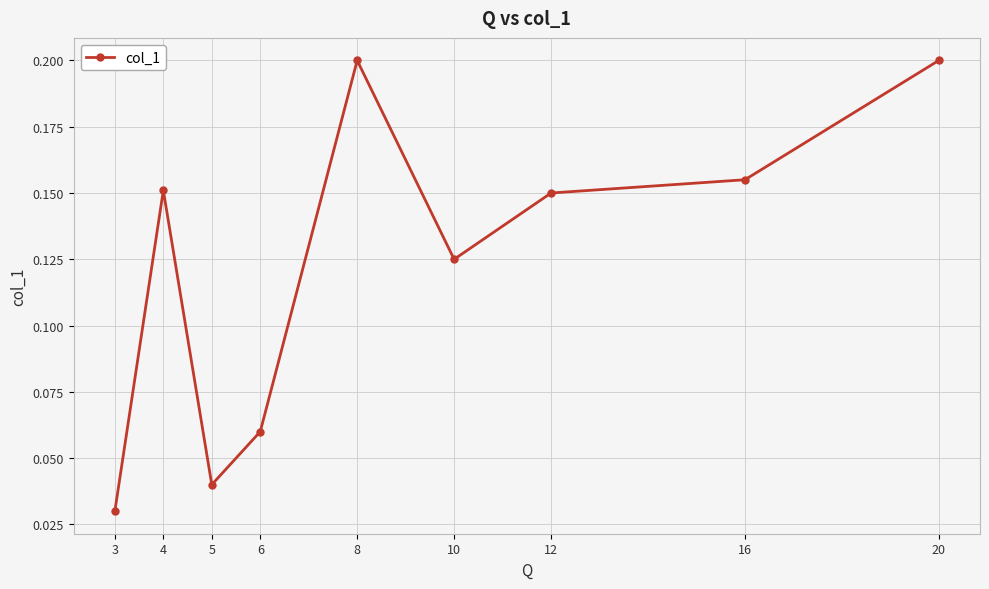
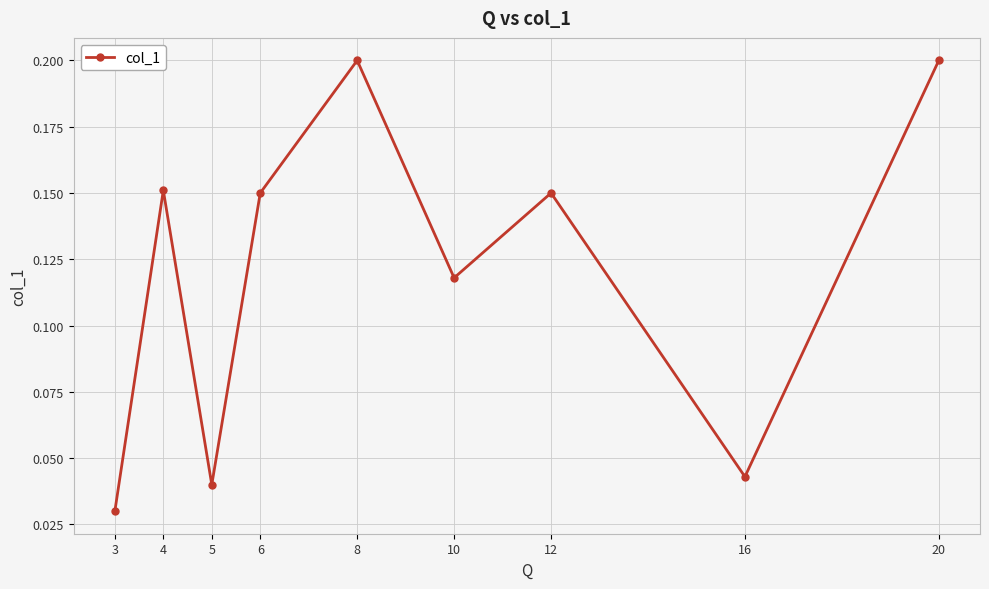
  {
    "3": 0.030,
    "4": 0.151,
    "5": 0.040,
-   "6": 0.06,
+   "6": 0.15,
    "8": 0.200,
-   "10": 0.125,
+   "10": 0.118,
    "12": 0.150,
-   "16": 0.155,
+   "16": 0.043,
    "20": 0.200
  }
